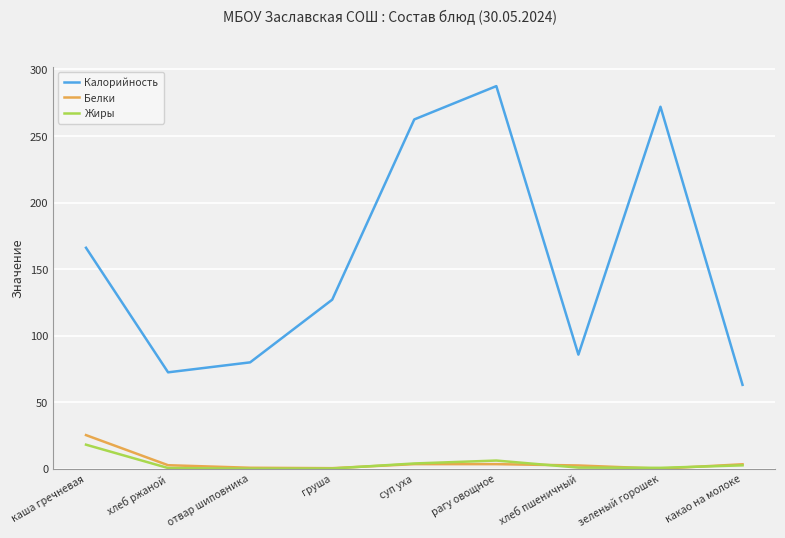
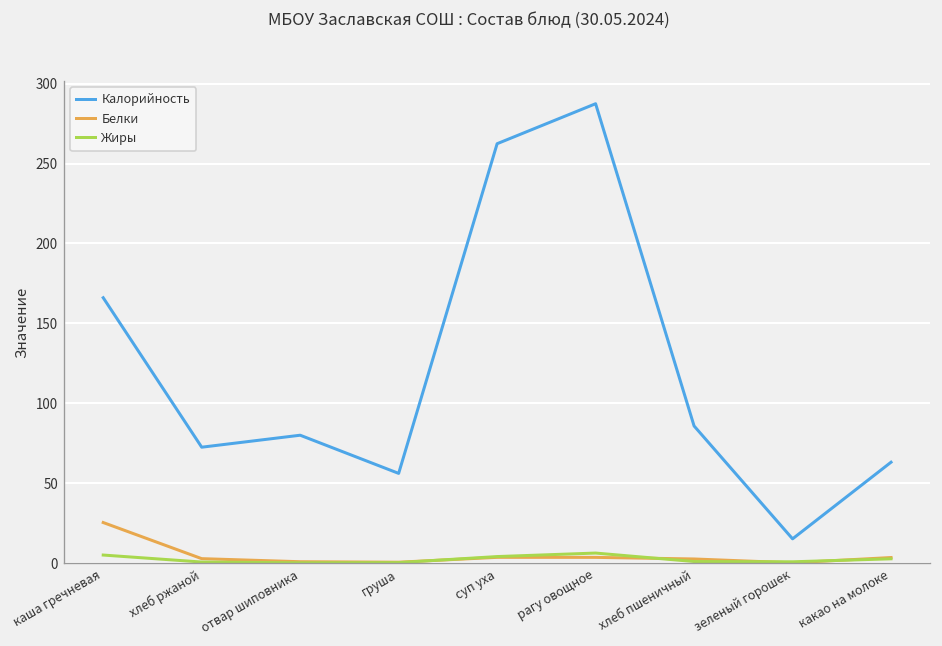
  {
    "Калорийность": {
      "каша гречневая": 166,
      "хлеб ржаной": 72,
      "отвар шиповника": 80,
-     "груша": 127,
+     "груша": 56,
      "суп уха": 262,
      "рагу овощное": 288,
      "хлеб пшеничный": 86,
-     "зеленый горошек": 272,
+     "зеленый горошек": 15,
      "какао на молоке": 63
    },
    "Белки": {
      "каша гречневая": 25,
      "хлеб ржаной": 3,
      "рагу овощное": 3
    },
    "Жиры": {
-     "каша гречневая": 18,
+     "каша гречневая": 5,
      "хлеб ржаной": 0,
      "рагу овощное": 6
    }
  }
